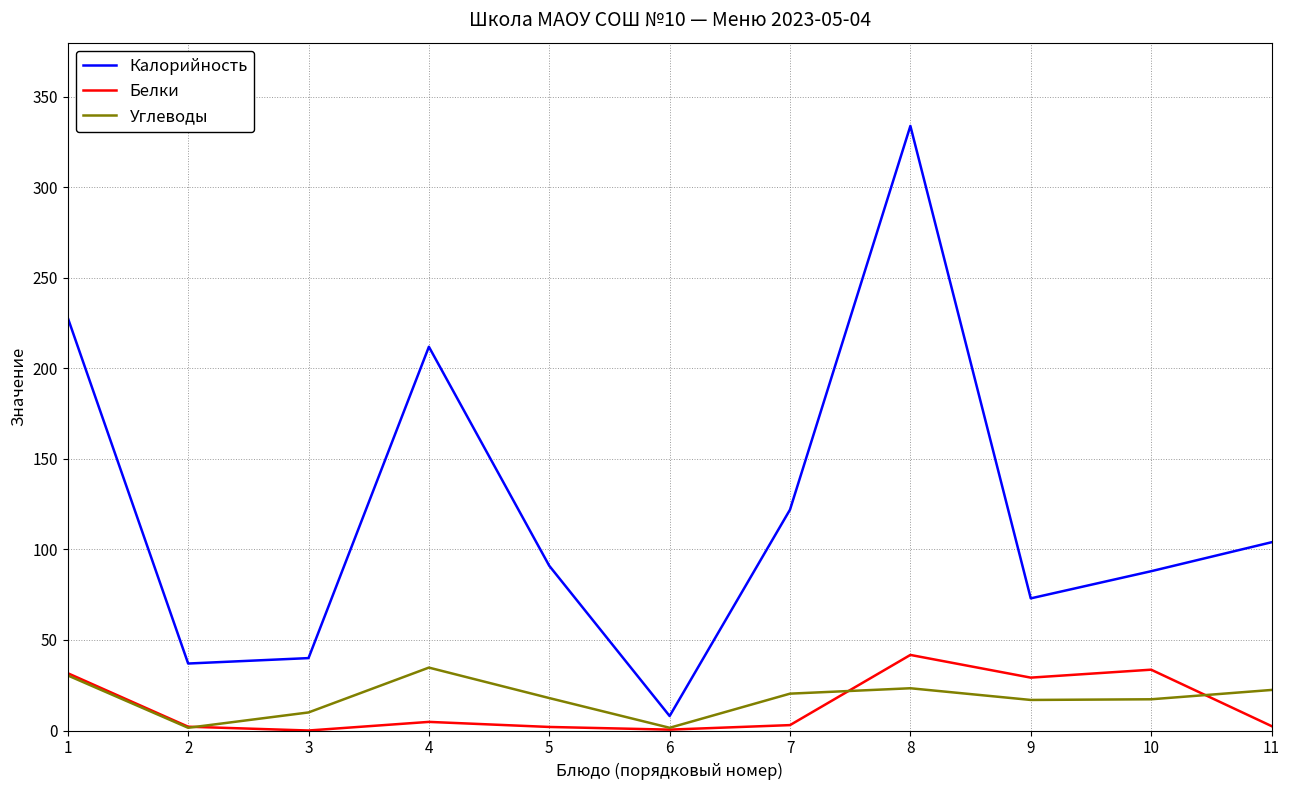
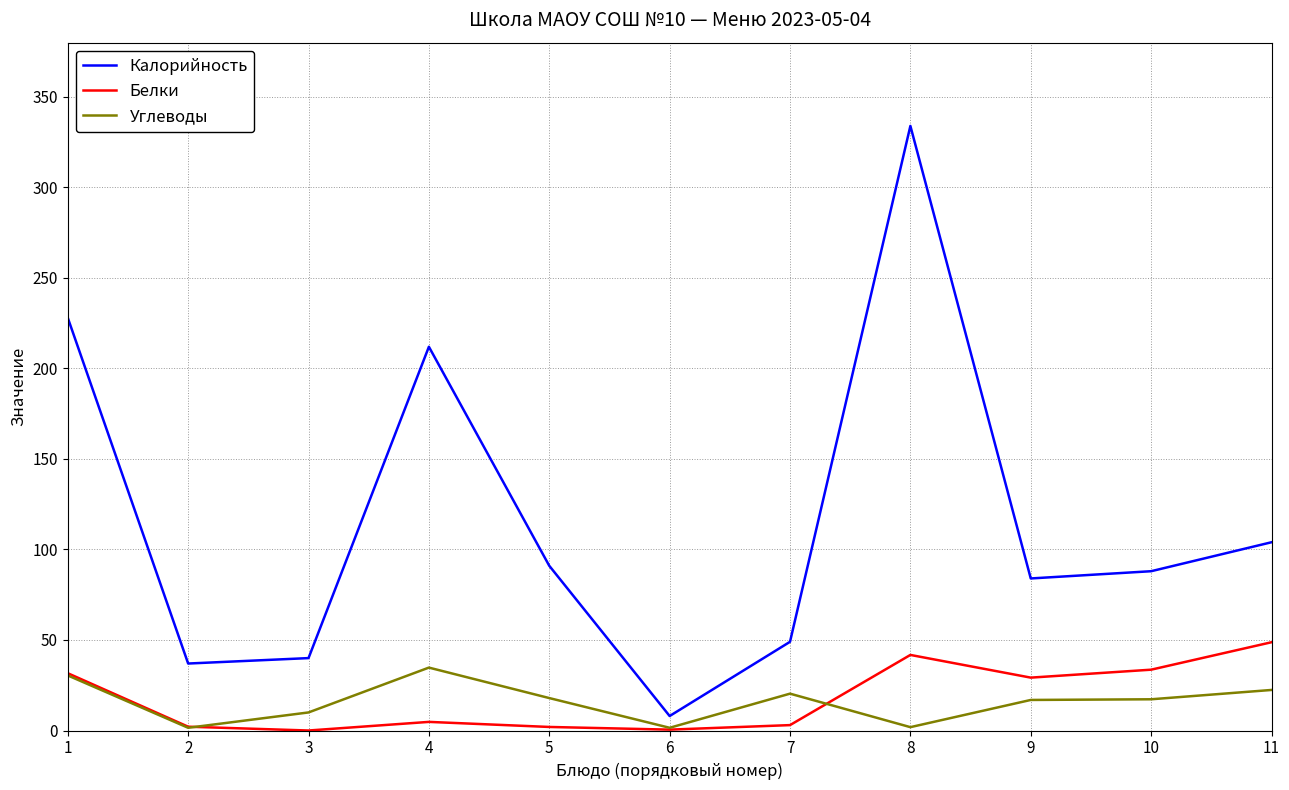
  {
    "Калорийность": {
      "1": 228,
      "2": 37,
      "3": 40,
      "4": 212,
      "5": 91,
      "6": 8,
-     "7": 122,
+     "7": 49,
      "8": 334,
-     "9": 73,
+     "9": 84,
      "10": 88,
      "11": 104
    },
    "Белки": {
      "3": 0,
      "4": 5,
      "5": 2,
      "7": 3,
      "8": 42,
      "9": 29,
      "10": 34,
-     "11": 2
+     "11": 49
    },
    "Углеводы": {
      "3": 10,
      "4": 35,
      "5": 18,
      "7": 20,
-     "8": 23,
+     "8": 2,
      "9": 17,
      "10": 17,
      "11": 22
    }
  }
